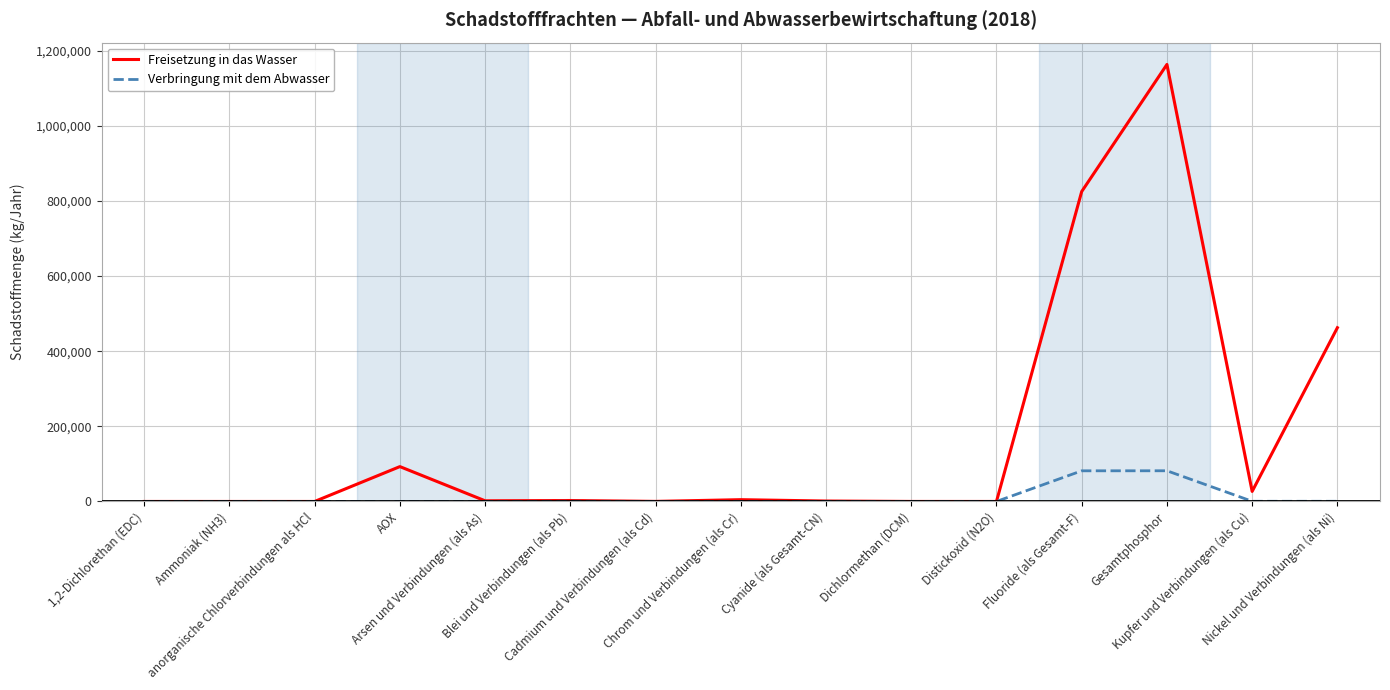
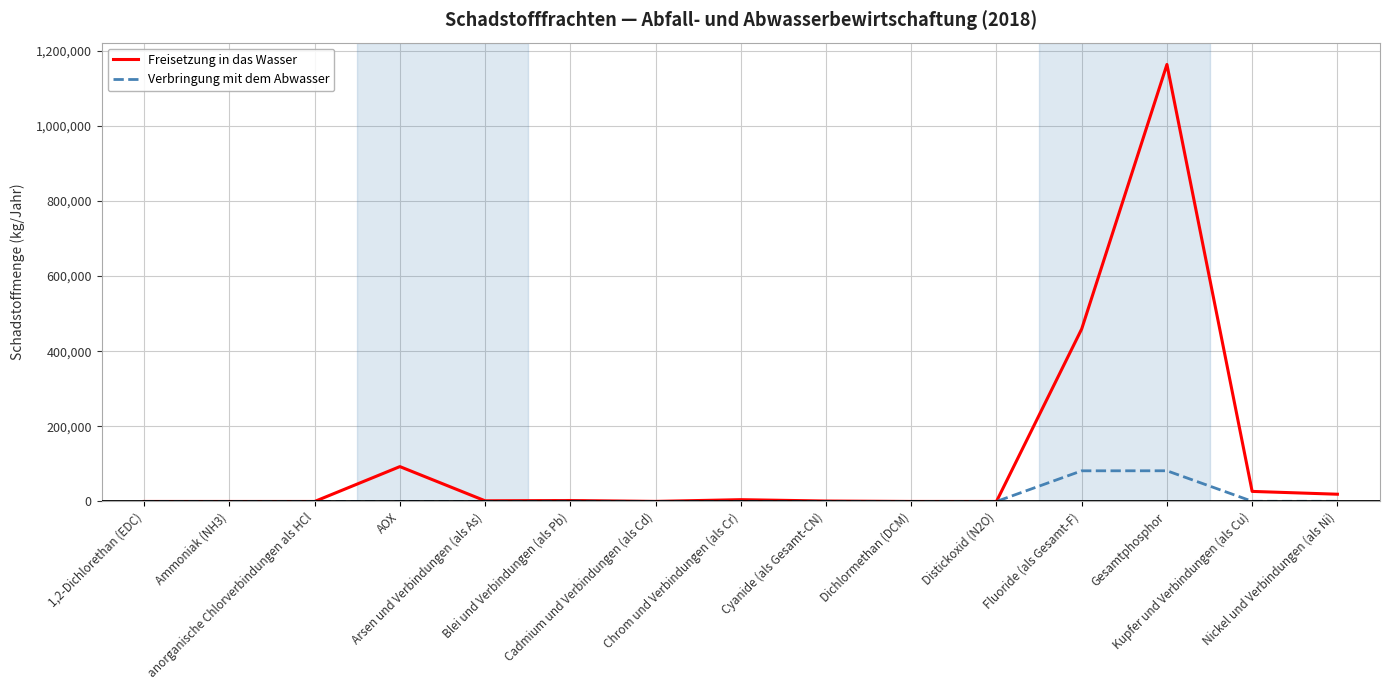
  {
    "Freisetzung in das Wasser": {
      "AOX": "90,000",
-     "Fluoride (als Gesamt-F)": "820,000",
+     "Fluoride (als Gesamt-F)": "460,000",
      "Gesamtphosphor": "1,160,000",
      "Kupfer und Verbindungen (als Cu)": "30,000",
-     "Nickel und Verbindungen (als Ni)": "460,000"
+     "Nickel und Verbindungen (als Ni)": "20,000"
    },
    "Verbringung mit dem Abwasser": {
      "AOX": "0",
      "Fluoride (als Gesamt-F)": "80,000",
      "Gesamtphosphor": "80,000",
      "Kupfer und Verbindungen (als Cu)": "0",
      "Nickel und Verbindungen (als Ni)": "0"
    }
  }
